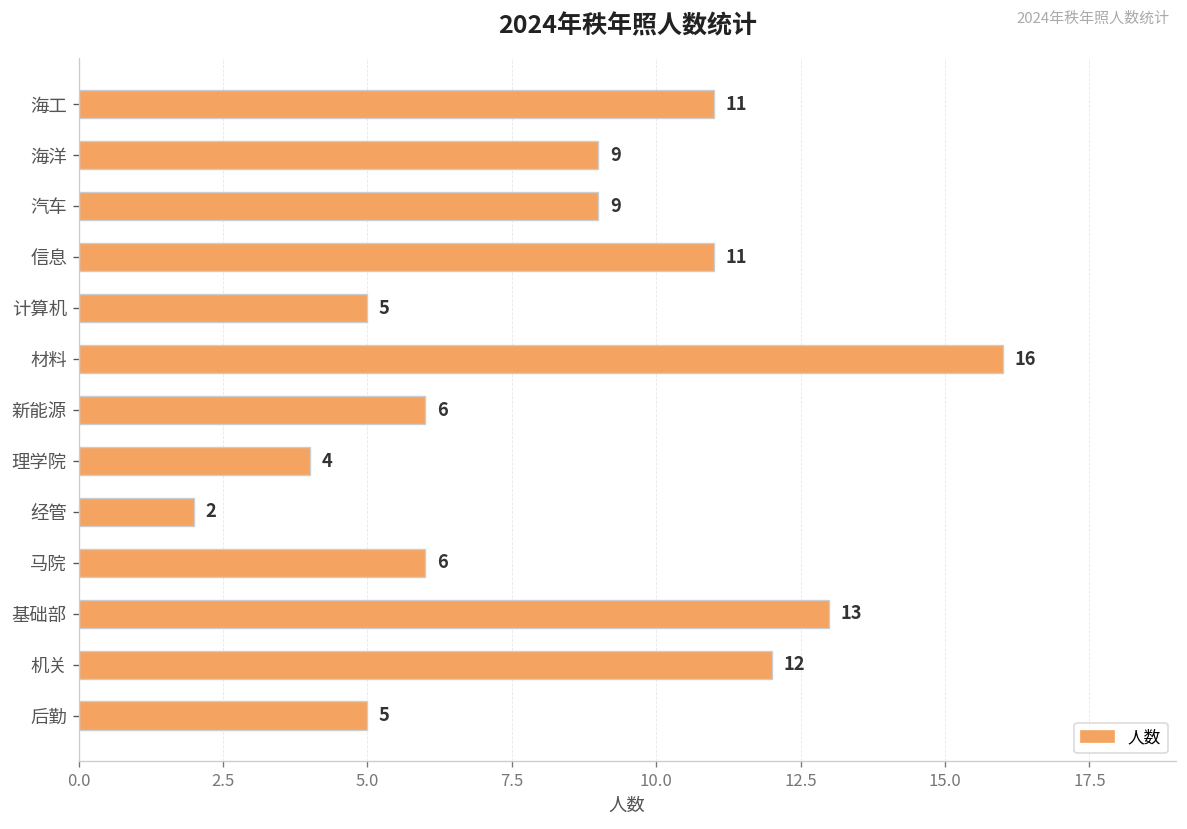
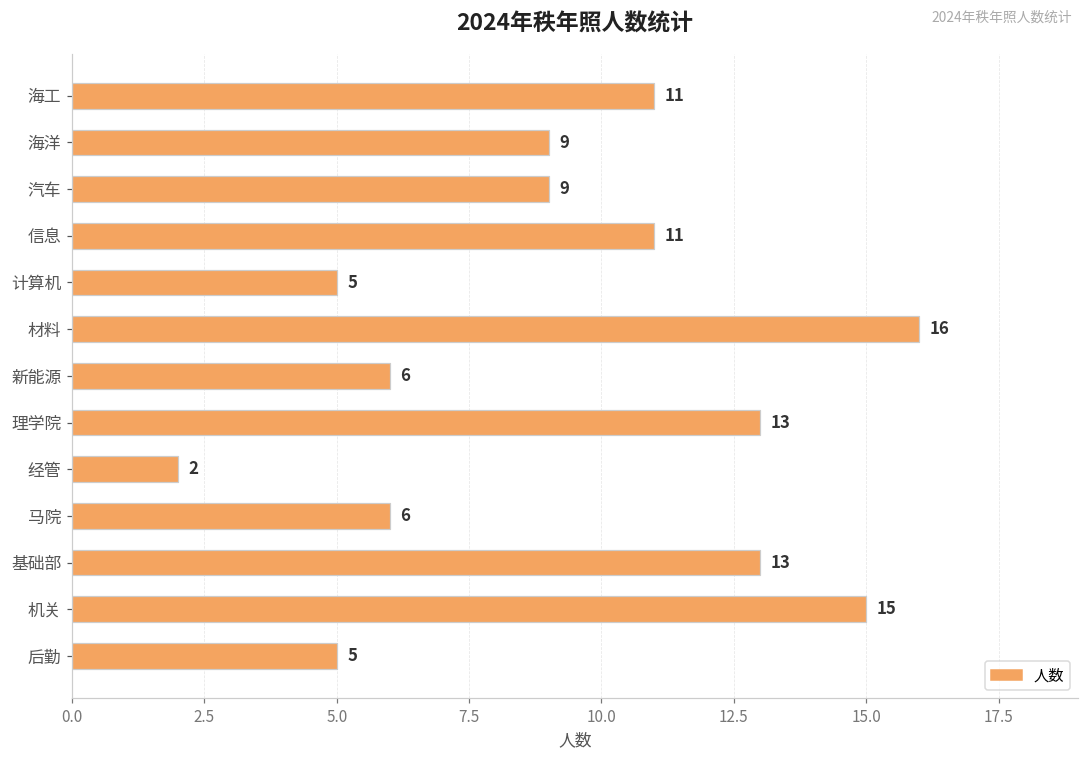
  {
    "海工": 11,
    "海洋": 9,
    "汽车": 9,
    "信息": 11,
    "计算机": 5,
    "材料": 16,
    "新能源": 6,
-   "理学院": 4,
+   "理学院": 13,
    "经管": 2,
    "马院": 6,
    "基础部": 13,
-   "机关": 12,
+   "机关": 15,
    "后勤": 5
  }
